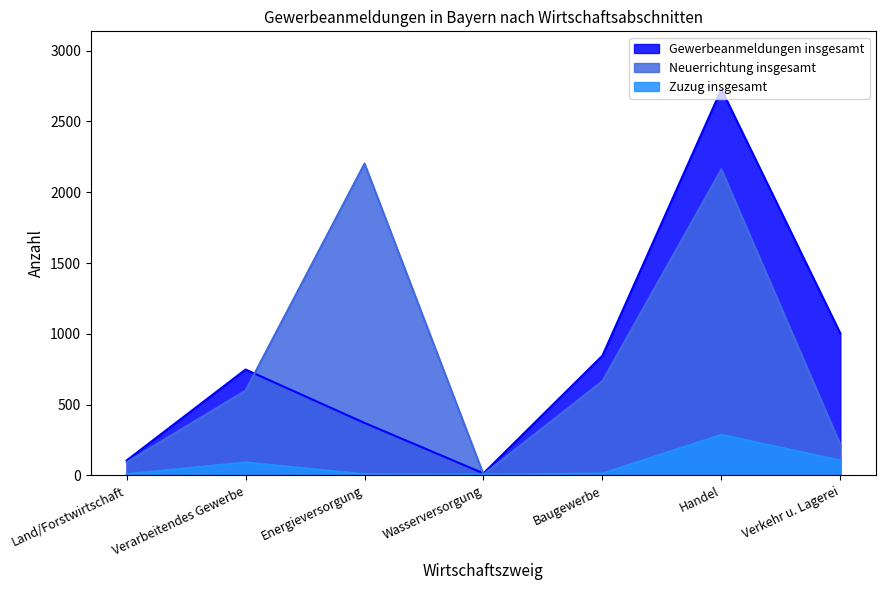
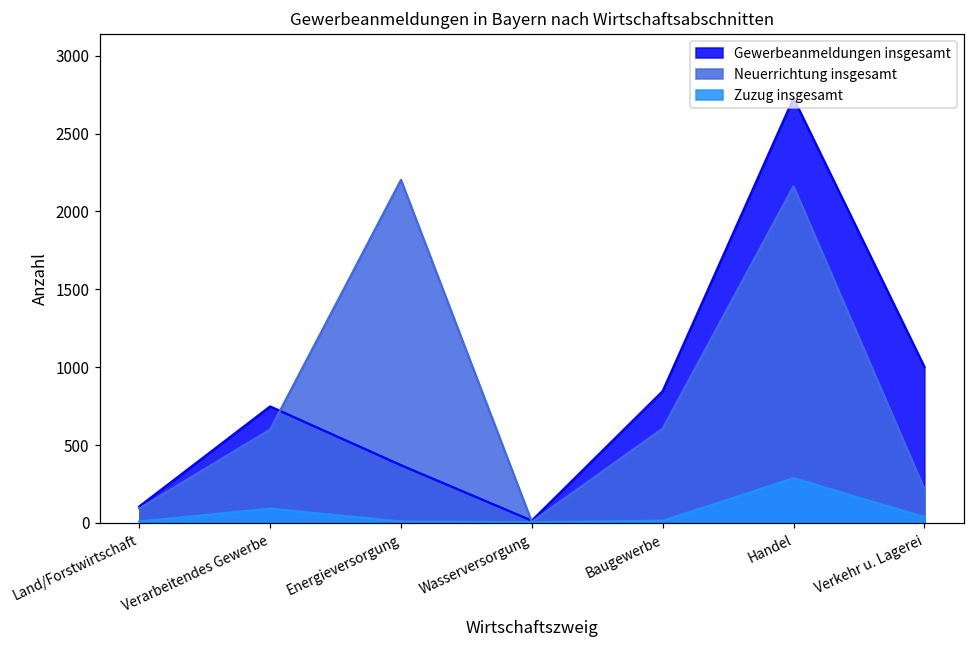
  {
    "Gewerbeanmeldungen insgesamt": {
      "Verarbeitendes Gewerbe": 750,
      "Energieversorgung": 370,
      "Baugewerbe": 850,
      "Verkehr u. Lagerei": 1000
    },
    "Neuerrichtung insgesamt": {
      "Verarbeitendes Gewerbe": 600,
      "Energieversorgung": 2200,
-     "Baugewerbe": 670,
+     "Baugewerbe": 610,
      "Handel": 2160,
      "Verkehr u. Lagerei": 220
    },
    "Zuzug insgesamt": {
      "Land/Forstwirtschaft": 10,
      "Verarbeitendes Gewerbe": 90,
      "Energieversorgung": 10,
      "Baugewerbe": 10,
      "Handel": 290,
-     "Verkehr u. Lagerei": 110
+     "Verkehr u. Lagerei": 40
    }
  }
